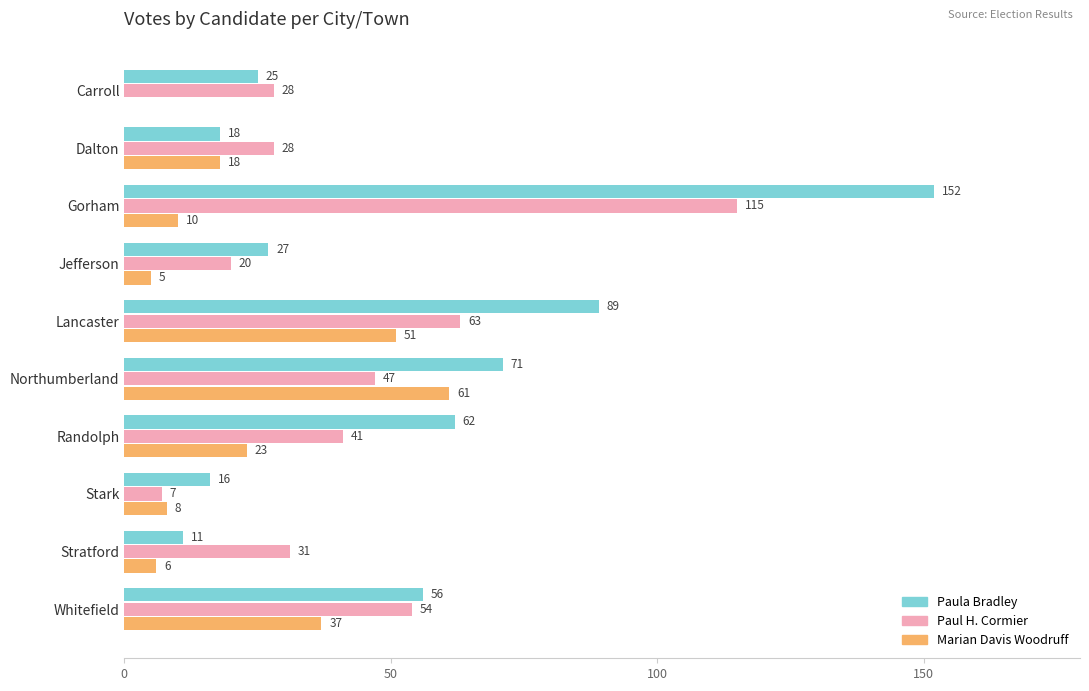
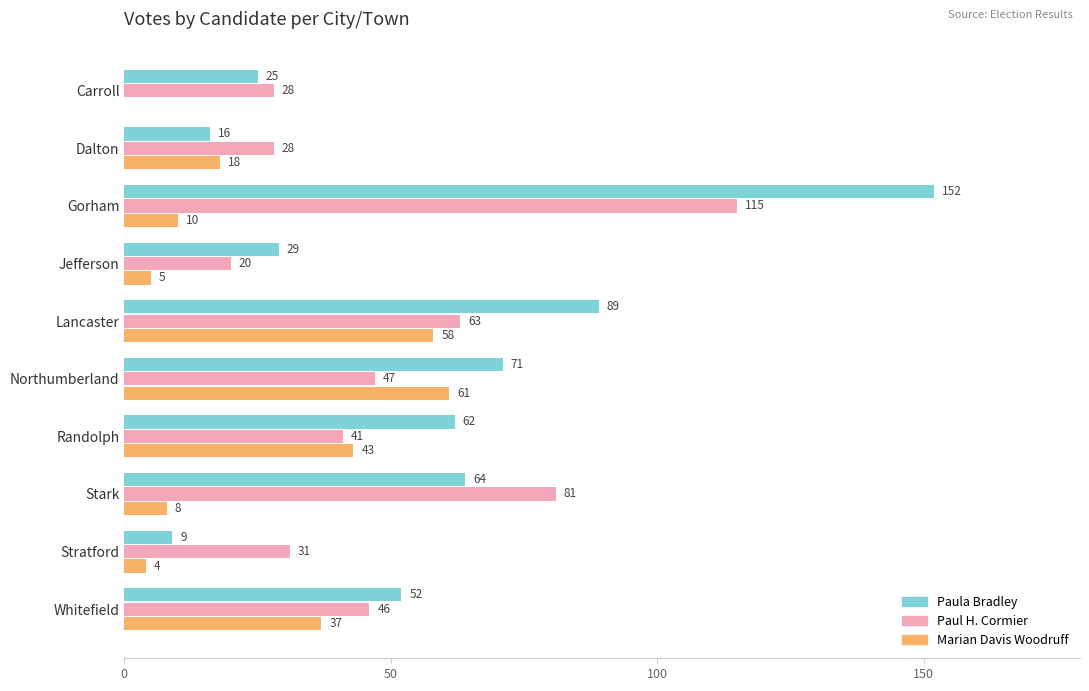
  {
    "Paula Bradley": {
      "Carroll": 25,
-     "Dalton": 18,
+     "Dalton": 16,
      "Gorham": 152,
-     "Jefferson": 27,
+     "Jefferson": 29,
      "Lancaster": 89,
      "Northumberland": 71,
      "Randolph": 62,
-     "Stark": 16,
-     "Stratford": 11,
-     "Whitefield": 56
+     "Stark": 64,
+     "Stratford": 9,
+     "Whitefield": 52
    },
    "Paul H. Cormier": {
      "Carroll": 28,
      "Dalton": 28,
      "Gorham": 115,
      "Jefferson": 20,
      "Lancaster": 63,
      "Northumberland": 47,
      "Randolph": 41,
-     "Stark": 7,
+     "Stark": 81,
      "Stratford": 31,
-     "Whitefield": 54
+     "Whitefield": 46
    },
    "Marian Davis Woodruff": {
      "Dalton": 18,
      "Gorham": 10,
      "Jefferson": 5,
-     "Lancaster": 51,
+     "Lancaster": 58,
      "Northumberland": 61,
-     "Randolph": 23,
+     "Randolph": 43,
      "Stark": 8,
-     "Stratford": 6,
+     "Stratford": 4,
      "Whitefield": 37
    }
  }
